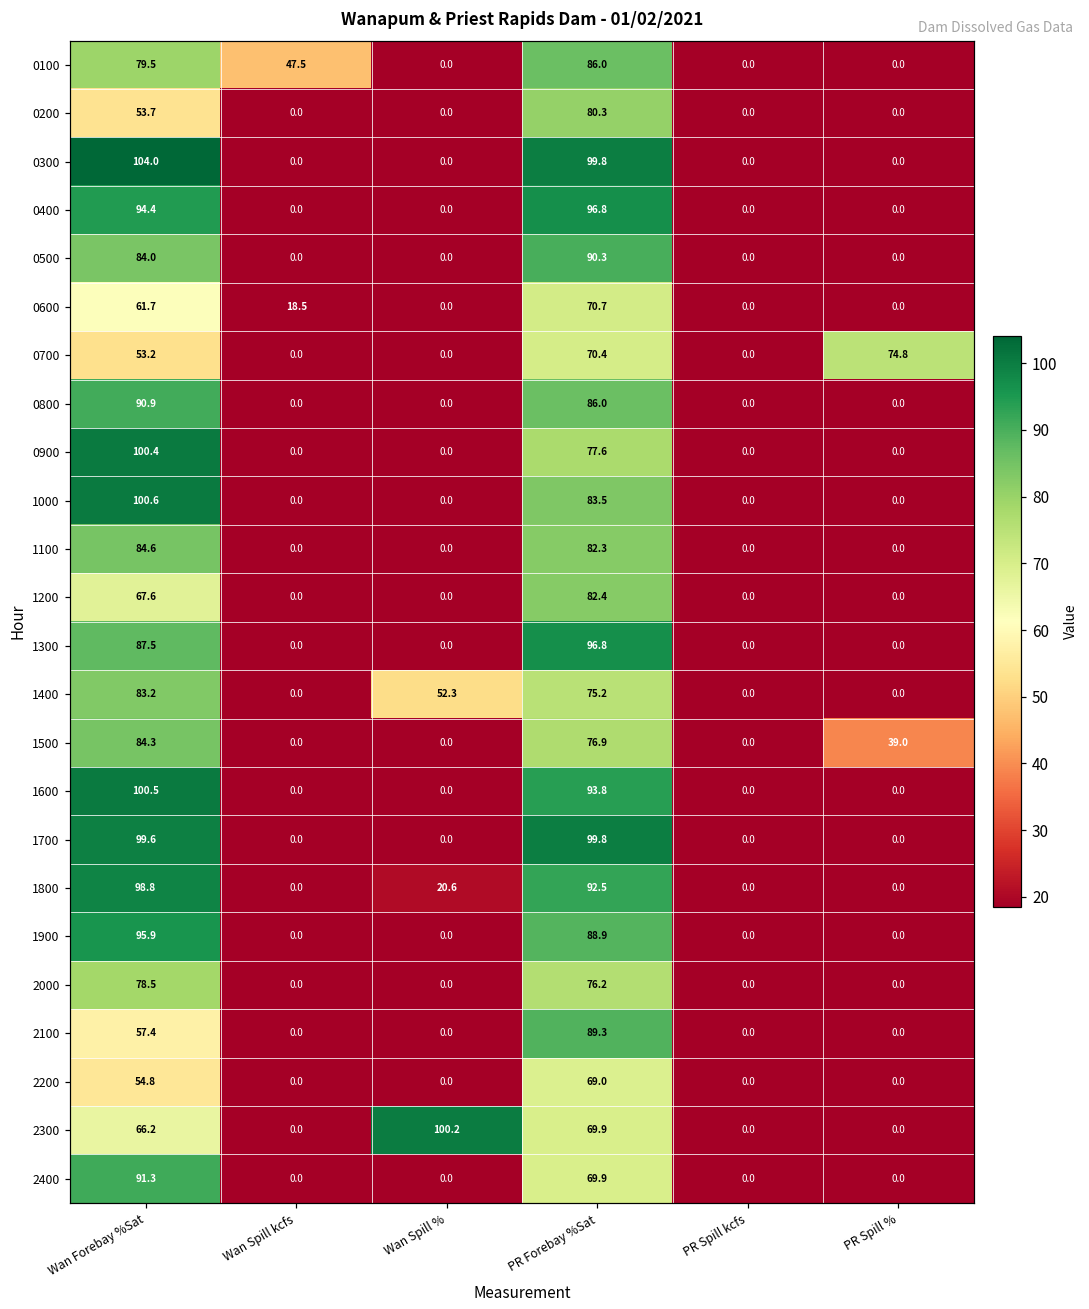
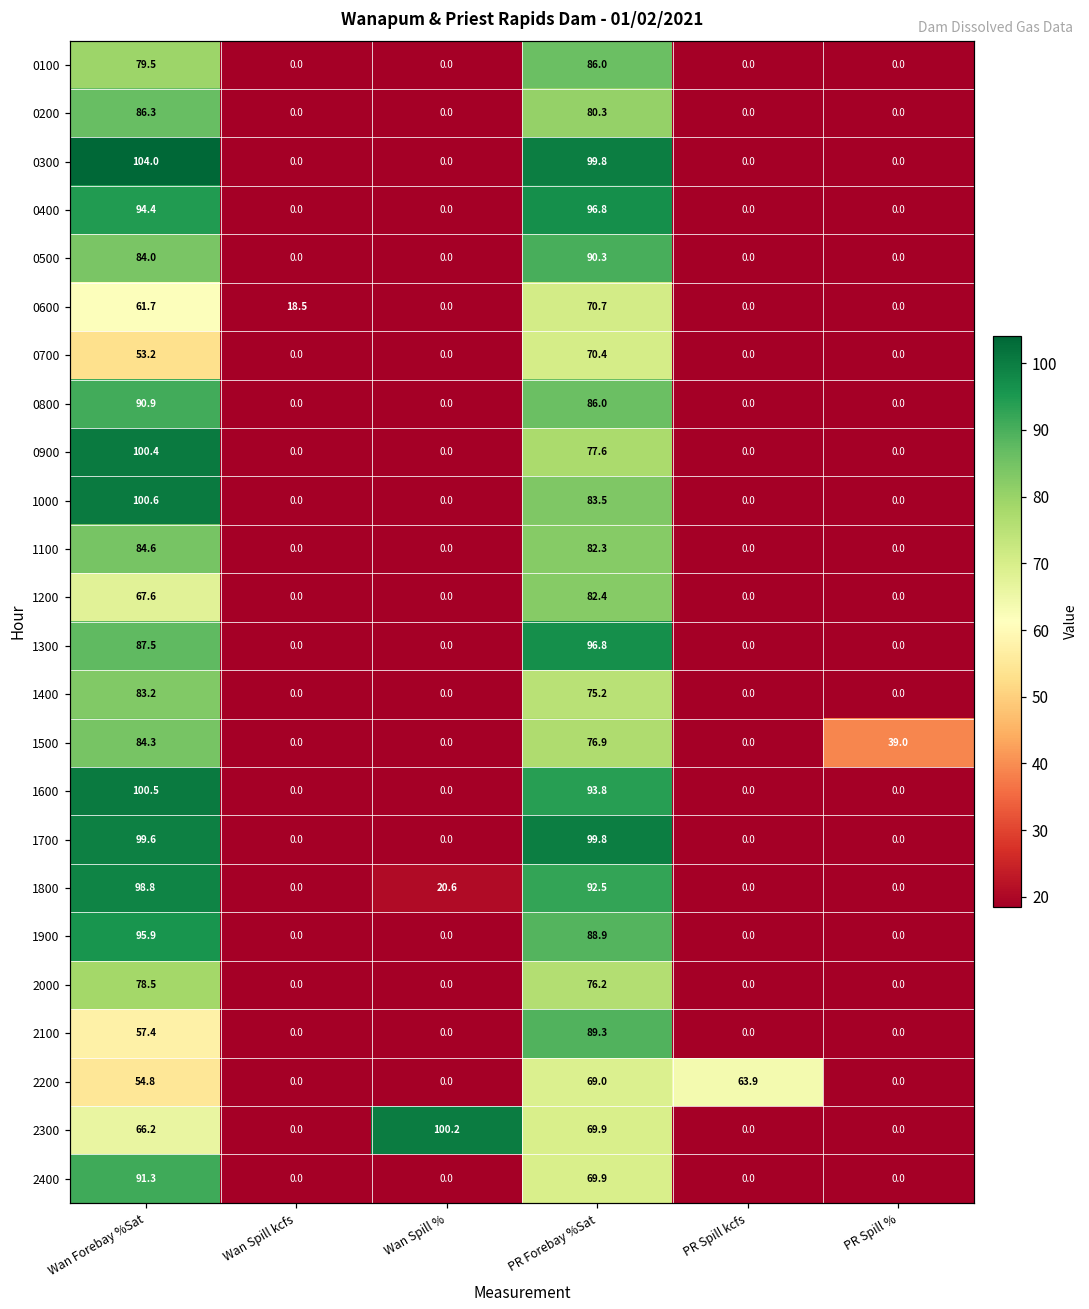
  {
    "0100": {
      "Wan Forebay %Sat": 79.5,
-     "Wan Spill kcfs": 47.5,
+     "Wan Spill kcfs": 0.0,
      "Wan Spill %": 0.0,
      "PR Forebay %Sat": 86.0,
      "PR Spill kcfs": 0.0,
      "PR Spill %": 0.0
    },
    "0200": {
-     "Wan Forebay %Sat": 53.7,
+     "Wan Forebay %Sat": 86.3,
      "Wan Spill kcfs": 0.0,
      "Wan Spill %": 0.0,
      "PR Forebay %Sat": 80.3,
      "PR Spill kcfs": 0.0,
      "PR Spill %": 0.0
    },
    "0300": {
      "Wan Forebay %Sat": 104.0,
      "Wan Spill kcfs": 0.0,
      "Wan Spill %": 0.0,
      "PR Forebay %Sat": 99.8,
      "PR Spill kcfs": 0.0,
      "PR Spill %": 0.0
    },
    "0400": {
      "Wan Forebay %Sat": 94.4,
      "Wan Spill kcfs": 0.0,
      "Wan Spill %": 0.0,
      "PR Forebay %Sat": 96.8,
      "PR Spill kcfs": 0.0,
      "PR Spill %": 0.0
    },
    "0500": {
      "Wan Forebay %Sat": 84.0,
      "Wan Spill kcfs": 0.0,
      "Wan Spill %": 0.0,
      "PR Forebay %Sat": 90.3,
      "PR Spill kcfs": 0.0,
      "PR Spill %": 0.0
    },
    "0600": {
      "Wan Forebay %Sat": 61.7,
      "Wan Spill kcfs": 18.5,
      "Wan Spill %": 0.0,
      "PR Forebay %Sat": 70.7,
      "PR Spill kcfs": 0.0,
      "PR Spill %": 0.0
    },
    "0700": {
      "Wan Forebay %Sat": 53.2,
      "Wan Spill kcfs": 0.0,
      "Wan Spill %": 0.0,
      "PR Forebay %Sat": 70.4,
      "PR Spill kcfs": 0.0,
-     "PR Spill %": 74.8
+     "PR Spill %": 0.0
    },
    "0800": {
      "Wan Forebay %Sat": 90.9,
      "Wan Spill kcfs": 0.0,
      "Wan Spill %": 0.0,
      "PR Forebay %Sat": 86.0,
      "PR Spill kcfs": 0.0,
      "PR Spill %": 0.0
    },
    "0900": {
      "Wan Forebay %Sat": 100.4,
      "Wan Spill kcfs": 0.0,
      "Wan Spill %": 0.0,
      "PR Forebay %Sat": 77.6,
      "PR Spill kcfs": 0.0,
      "PR Spill %": 0.0
    },
    "1000": {
      "Wan Forebay %Sat": 100.6,
      "Wan Spill kcfs": 0.0,
      "Wan Spill %": 0.0,
      "PR Forebay %Sat": 83.5,
      "PR Spill kcfs": 0.0,
      "PR Spill %": 0.0
    },
    "1100": {
      "Wan Forebay %Sat": 84.6,
      "Wan Spill kcfs": 0.0,
      "Wan Spill %": 0.0,
      "PR Forebay %Sat": 82.3,
      "PR Spill kcfs": 0.0,
      "PR Spill %": 0.0
    },
    "1200": {
      "Wan Forebay %Sat": 67.6,
      "Wan Spill kcfs": 0.0,
      "Wan Spill %": 0.0,
      "PR Forebay %Sat": 82.4,
      "PR Spill kcfs": 0.0,
      "PR Spill %": 0.0
    },
    "1300": {
      "Wan Forebay %Sat": 87.5,
      "Wan Spill kcfs": 0.0,
      "Wan Spill %": 0.0,
      "PR Forebay %Sat": 96.8,
      "PR Spill kcfs": 0.0,
      "PR Spill %": 0.0
    },
    "1400": {
      "Wan Forebay %Sat": 83.2,
      "Wan Spill kcfs": 0.0,
-     "Wan Spill %": 52.3,
+     "Wan Spill %": 0.0,
      "PR Forebay %Sat": 75.2,
      "PR Spill kcfs": 0.0,
      "PR Spill %": 0.0
    },
    "1500": {
      "Wan Forebay %Sat": 84.3,
      "Wan Spill kcfs": 0.0,
      "Wan Spill %": 0.0,
      "PR Forebay %Sat": 76.9,
      "PR Spill kcfs": 0.0,
      "PR Spill %": 39.0
    },
    "1600": {
      "Wan Forebay %Sat": 100.5,
      "Wan Spill kcfs": 0.0,
      "Wan Spill %": 0.0,
      "PR Forebay %Sat": 93.8,
      "PR Spill kcfs": 0.0,
      "PR Spill %": 0.0
    },
    "1700": {
      "Wan Forebay %Sat": 99.6,
      "Wan Spill kcfs": 0.0,
      "Wan Spill %": 0.0,
      "PR Forebay %Sat": 99.8,
      "PR Spill kcfs": 0.0,
      "PR Spill %": 0.0
    },
    "1800": {
      "Wan Forebay %Sat": 98.8,
      "Wan Spill kcfs": 0.0,
      "Wan Spill %": 20.6,
      "PR Forebay %Sat": 92.5,
      "PR Spill kcfs": 0.0,
      "PR Spill %": 0.0
    },
    "1900": {
      "Wan Forebay %Sat": 95.9,
      "Wan Spill kcfs": 0.0,
      "Wan Spill %": 0.0,
      "PR Forebay %Sat": 88.9,
      "PR Spill kcfs": 0.0,
      "PR Spill %": 0.0
    },
    "2000": {
      "Wan Forebay %Sat": 78.5,
      "Wan Spill kcfs": 0.0,
      "Wan Spill %": 0.0,
      "PR Forebay %Sat": 76.2,
      "PR Spill kcfs": 0.0,
      "PR Spill %": 0.0
    },
    "2100": {
      "Wan Forebay %Sat": 57.4,
      "Wan Spill kcfs": 0.0,
      "Wan Spill %": 0.0,
      "PR Forebay %Sat": 89.3,
      "PR Spill kcfs": 0.0,
      "PR Spill %": 0.0
    },
    "2200": {
      "Wan Forebay %Sat": 54.8,
      "Wan Spill kcfs": 0.0,
      "Wan Spill %": 0.0,
      "PR Forebay %Sat": 69.0,
-     "PR Spill kcfs": 0.0,
+     "PR Spill kcfs": 63.9,
      "PR Spill %": 0.0
    },
    "2300": {
      "Wan Forebay %Sat": 66.2,
      "Wan Spill kcfs": 0.0,
      "Wan Spill %": 100.2,
      "PR Forebay %Sat": 69.9,
      "PR Spill kcfs": 0.0,
      "PR Spill %": 0.0
    },
    "2400": {
      "Wan Forebay %Sat": 91.3,
      "Wan Spill kcfs": 0.0,
      "Wan Spill %": 0.0,
      "PR Forebay %Sat": 69.9,
      "PR Spill kcfs": 0.0,
      "PR Spill %": 0.0
    }
  }
